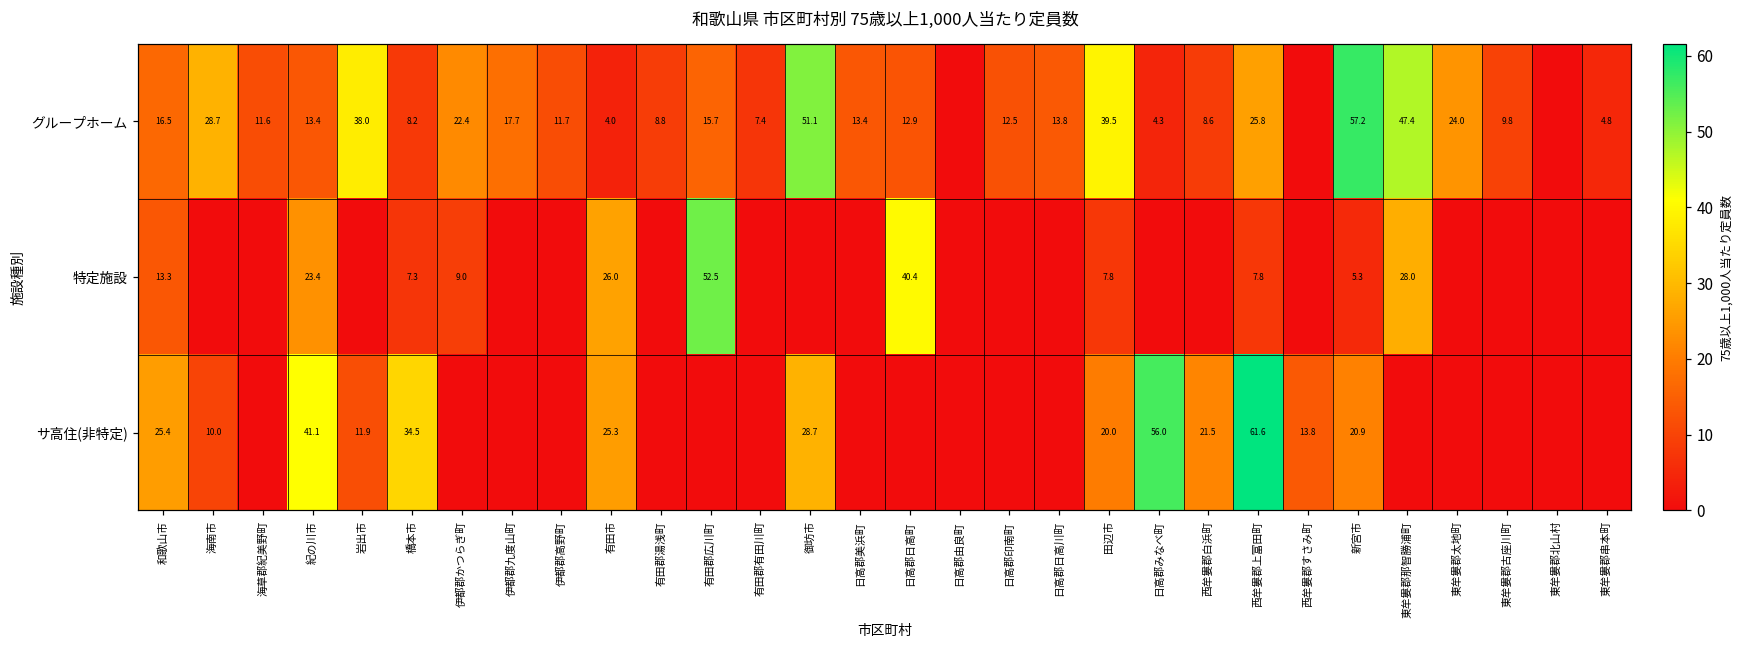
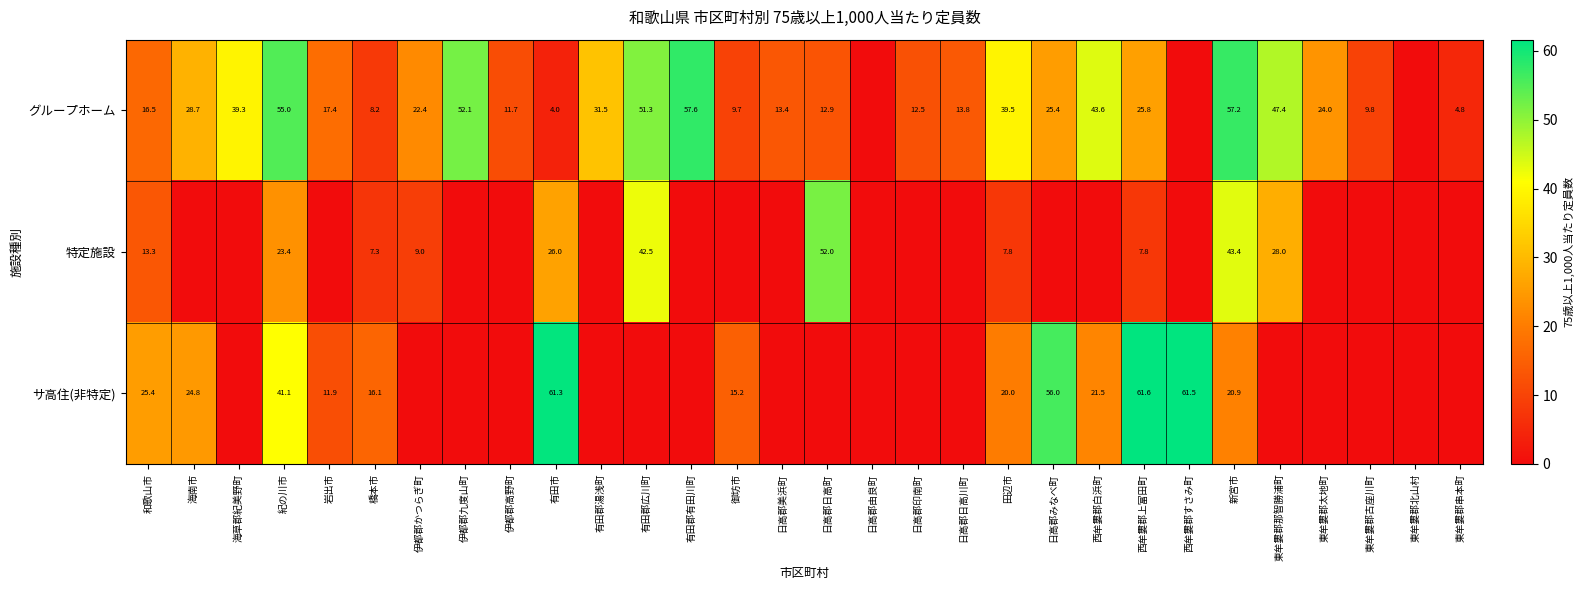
  {
    "グループホーム": {
      "和歌山市": 16.5,
      "海南市": 28.7,
-     "海草郡紀美野町": 11.6,
-     "紀の川市": 13.4,
-     "岩出市": 38.0,
+     "海草郡紀美野町": 39.3,
+     "紀の川市": 55.0,
+     "岩出市": 17.4,
      "橋本市": 8.2,
      "伊都郡かつらぎ町": 22.4,
-     "伊都郡九度山町": 17.7,
+     "伊都郡九度山町": 52.1,
      "伊都郡高野町": 11.7,
      "有田市": 4.0,
-     "有田郡湯浅町": 8.8,
-     "有田郡広川町": 15.7,
-     "有田郡有田川町": 7.4,
-     "御坊市": 51.1,
+     "有田郡湯浅町": 31.5,
+     "有田郡広川町": 51.3,
+     "有田郡有田川町": 57.6,
+     "御坊市": 9.7,
      "日高郡美浜町": 13.4,
      "日高郡日高町": 12.9,
      "日高郡印南町": 12.5,
      "日高郡日高川町": 13.8,
      "田辺市": 39.5,
-     "日高郡みなべ町": 4.3,
-     "西牟婁郡白浜町": 8.6,
+     "日高郡みなべ町": 25.4,
+     "西牟婁郡白浜町": 43.6,
      "西牟婁郡上富田町": 25.8,
      "新宮市": 57.2,
      "東牟婁郡那智勝浦町": 47.4,
      "東牟婁郡太地町": 24.0,
      "東牟婁郡古座川町": 9.8,
      "東牟婁郡串本町": 4.8
    },
    "特定施設": {
      "和歌山市": 13.3,
      "紀の川市": 23.4,
      "橋本市": 7.3,
      "伊都郡かつらぎ町": 9.0,
      "有田市": 26.0,
-     "有田郡広川町": 52.5,
-     "日高郡日高町": 40.4,
+     "有田郡広川町": 42.5,
+     "日高郡日高町": 52.0,
      "田辺市": 7.8,
      "西牟婁郡上富田町": 7.8,
-     "新宮市": 5.3,
+     "新宮市": 43.4,
      "東牟婁郡那智勝浦町": 28.0
    },
    "サ高住(非特定)": {
      "和歌山市": 25.4,
-     "海南市": 10.0,
+     "海南市": 24.8,
      "紀の川市": 41.1,
      "岩出市": 11.9,
-     "橋本市": 34.5,
-     "有田市": 25.3,
-     "御坊市": 28.7,
+     "橋本市": 16.1,
+     "有田市": 61.3,
+     "御坊市": 15.2,
      "田辺市": 20.0,
      "日高郡みなべ町": 56.0,
      "西牟婁郡白浜町": 21.5,
      "西牟婁郡上富田町": 61.6,
-     "西牟婁郡すさみ町": 13.8,
+     "西牟婁郡すさみ町": 61.5,
      "新宮市": 20.9
    }
  }
